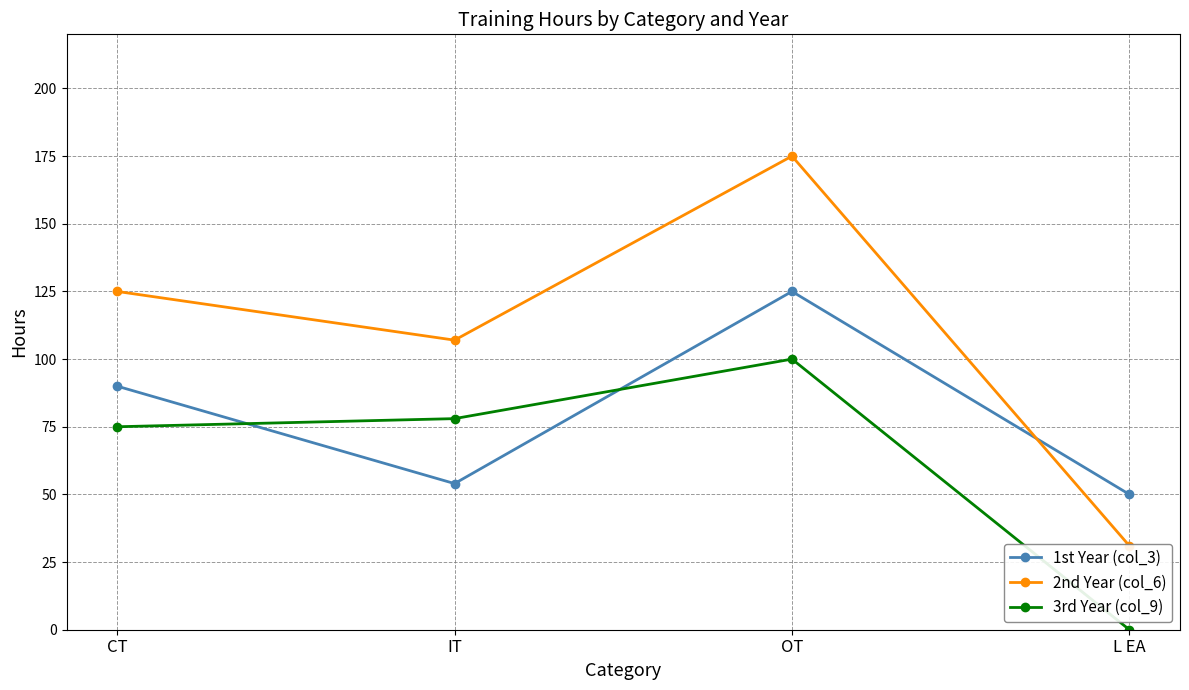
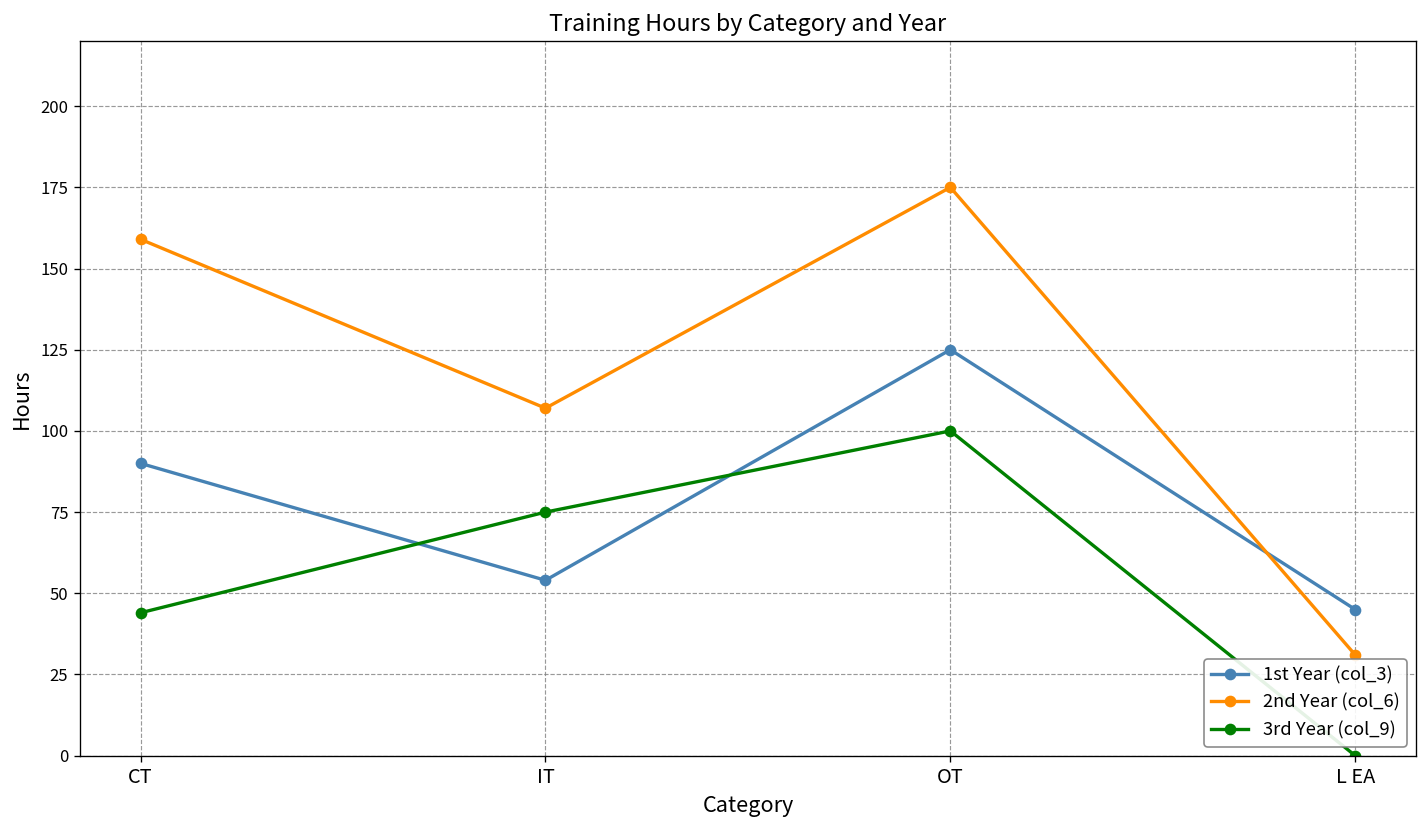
  {
    "1st Year (col_3)": {
      "CT": 90,
      "IT": 54,
      "OT": 125,
-     "L EA": 50
+     "L EA": 45
    },
    "2nd Year (col_6)": {
-     "CT": 125,
+     "CT": 159,
      "IT": 107,
      "OT": 175
    },
    "3rd Year (col_9)": {
-     "CT": 75,
-     "IT": 78,
+     "CT": 44,
+     "IT": 75,
      "OT": 100,
      "L EA": 0
    }
  }
